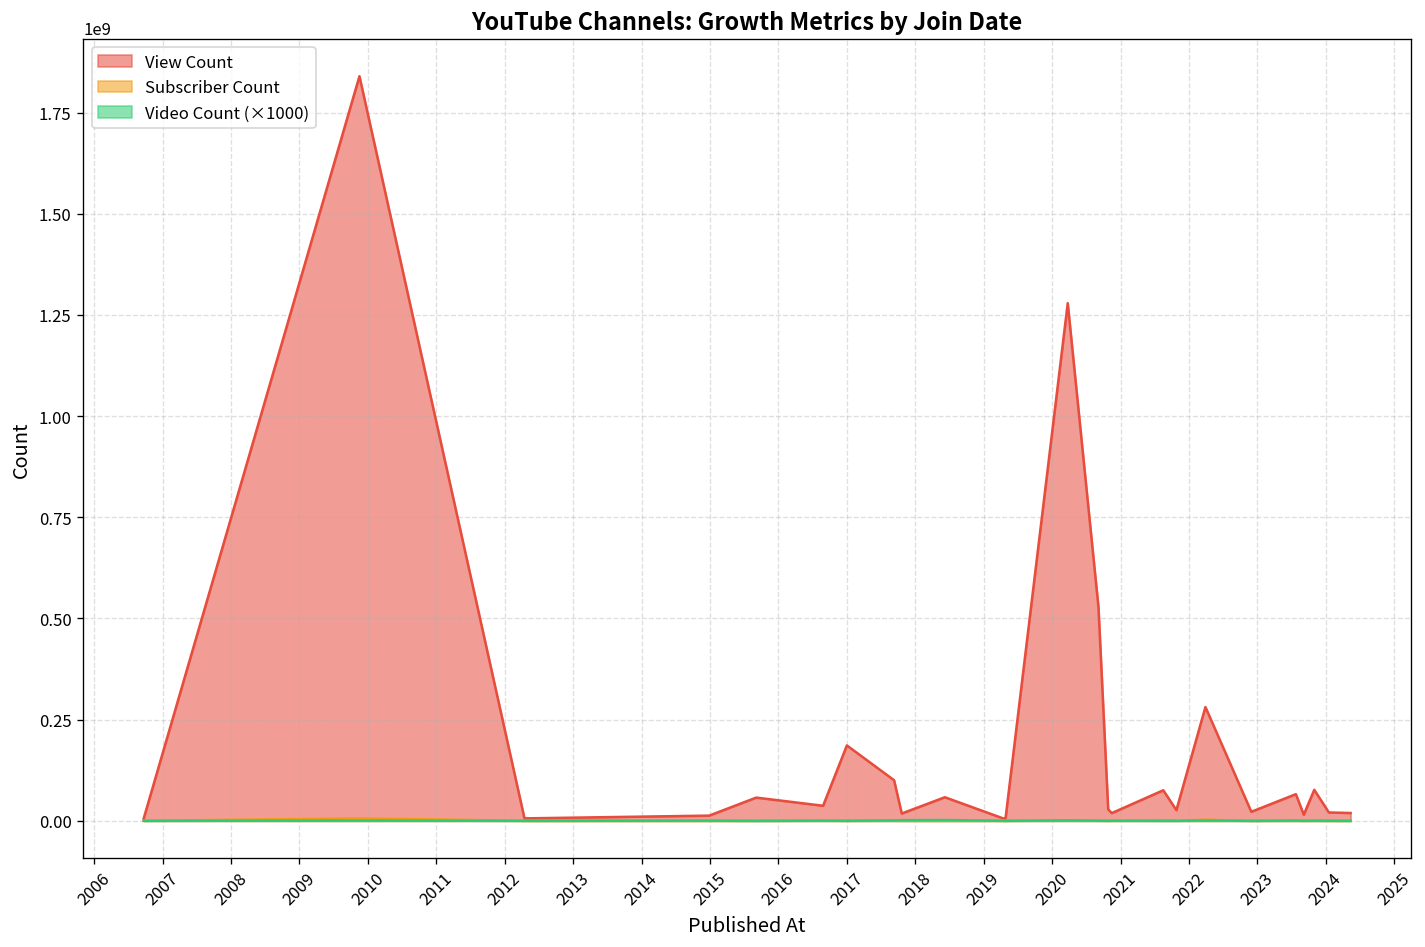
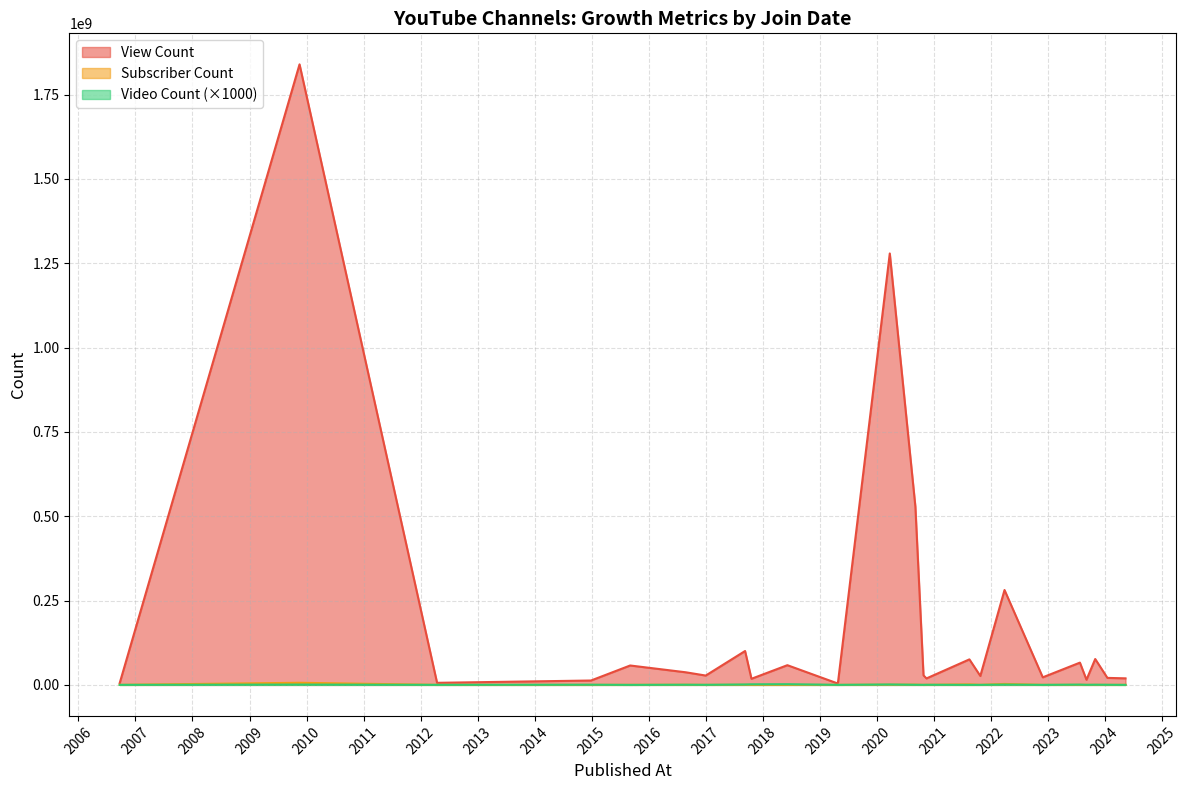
  {
    "View Count": {
-     "2017": 190000000
+     "2017": 30000000
    }
  }
